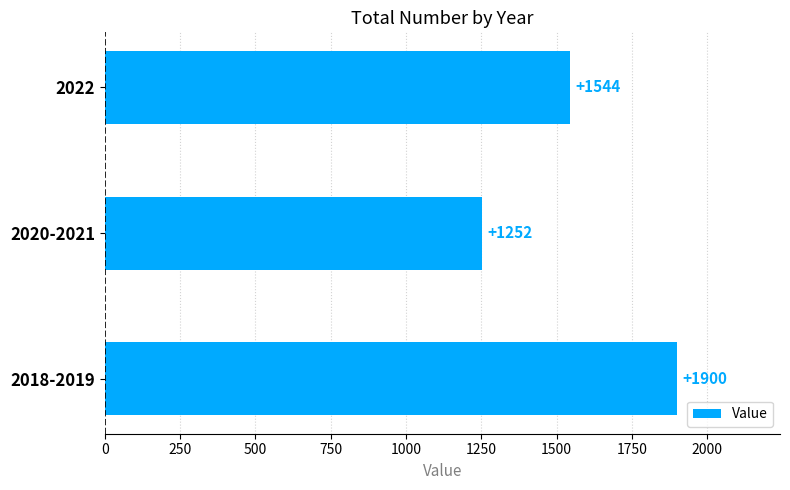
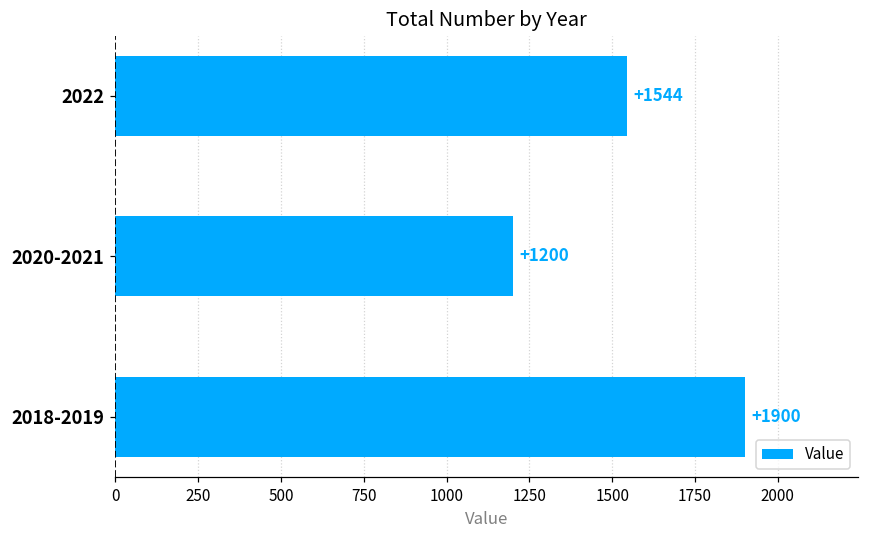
  {
    "2022": "+1544",
-   "2020-2021": "+1252",
+   "2020-2021": "+1200",
    "2018-2019": "+1900"
  }
